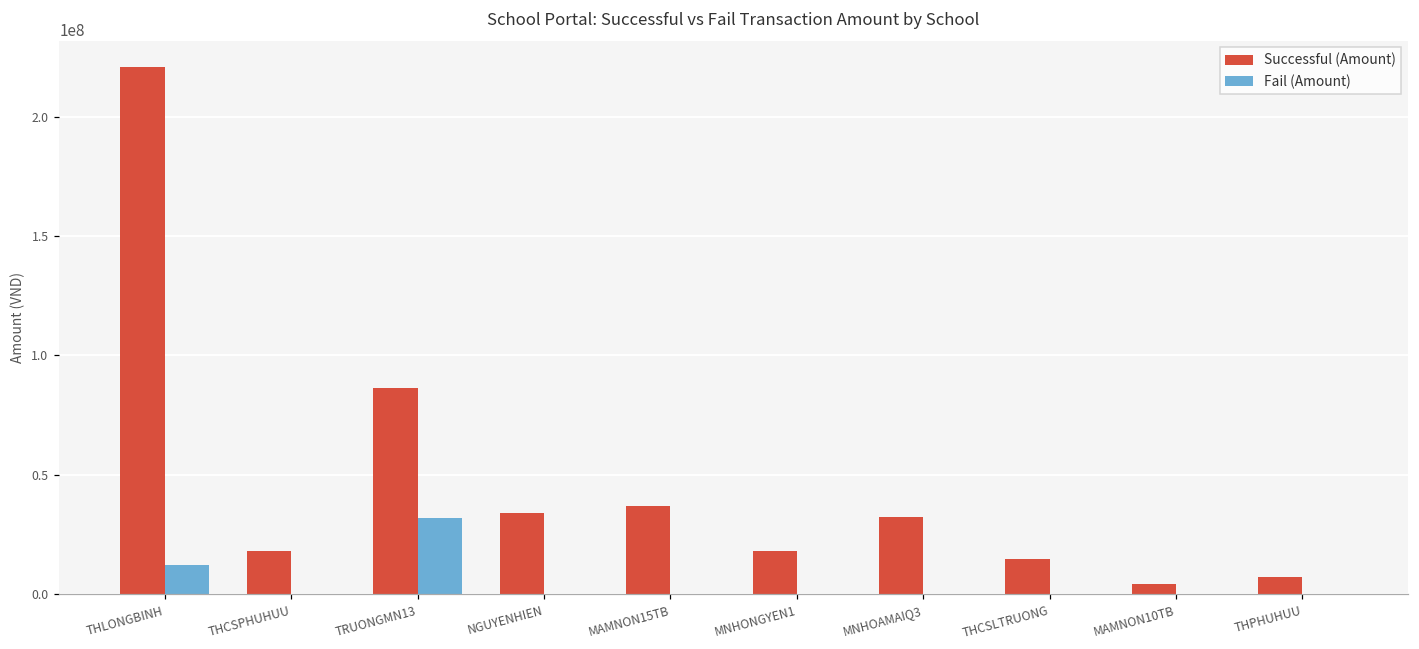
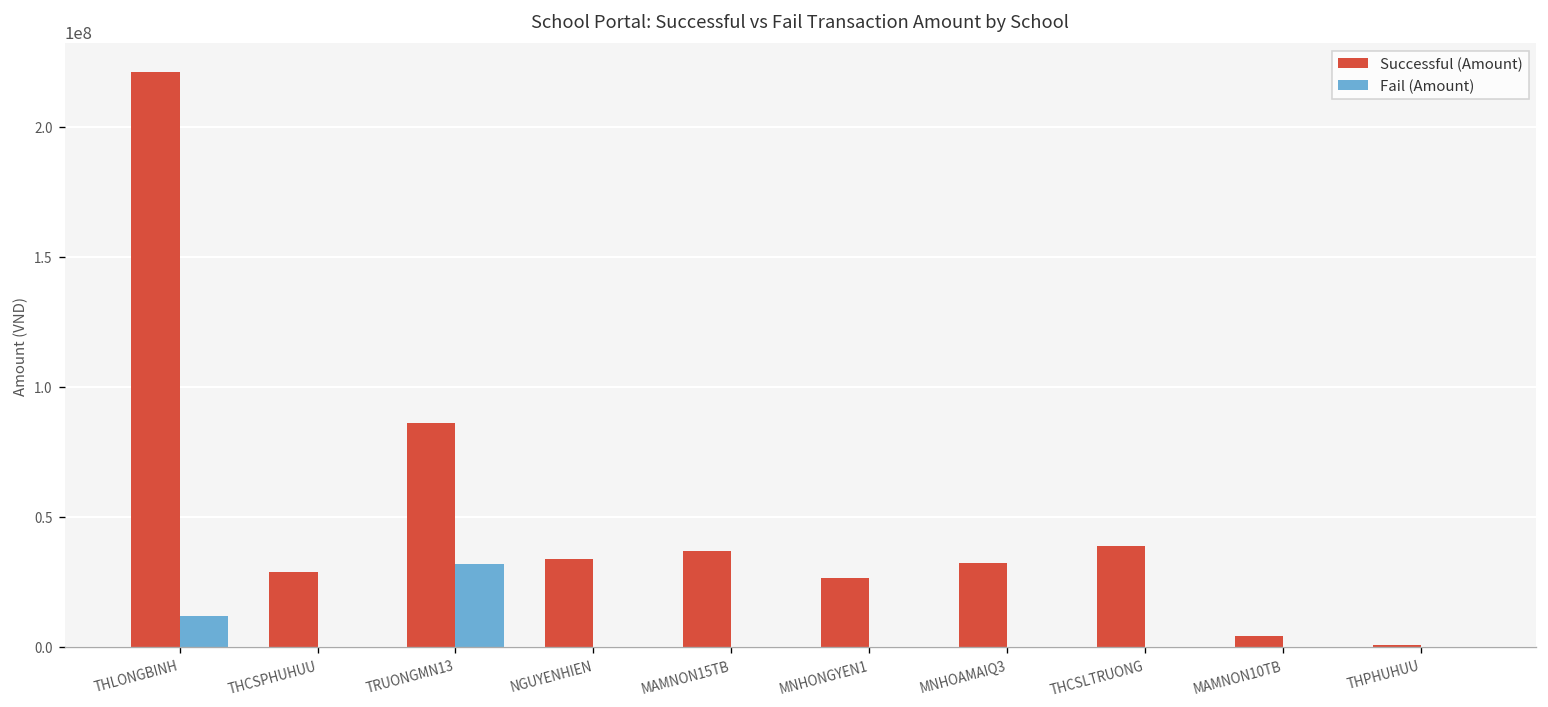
  {
    "Successful (Amount)": {
      "THLONGBINH": 221000000,
-     "THCSPHUHUU": 18000000,
+     "THCSPHUHUU": 29000000,
      "TRUONGMN13": 86000000,
      "NGUYENHIEN": 34000000,
      "MAMNON15TB": 37000000,
-     "MNHONGYEN1": 18000000,
+     "MNHONGYEN1": 26000000,
      "MNHOAMAIQ3": 32000000,
-     "THCSLTRUONG": 15000000,
+     "THCSLTRUONG": 39000000,
      "MAMNON10TB": 4000000,
-     "THPHUHUU": 7000000
+     "THPHUHUU": 1000000
    },
    "Fail (Amount)": {
      "THLONGBINH": 12000000,
      "THCSPHUHUU": 0,
      "TRUONGMN13": 32000000,
      "NGUYENHIEN": 0,
      "MAMNON15TB": 0,
      "MNHONGYEN1": 0,
      "MNHOAMAIQ3": 0,
      "THCSLTRUONG": 0,
      "MAMNON10TB": 0,
      "THPHUHUU": 0
    }
  }
